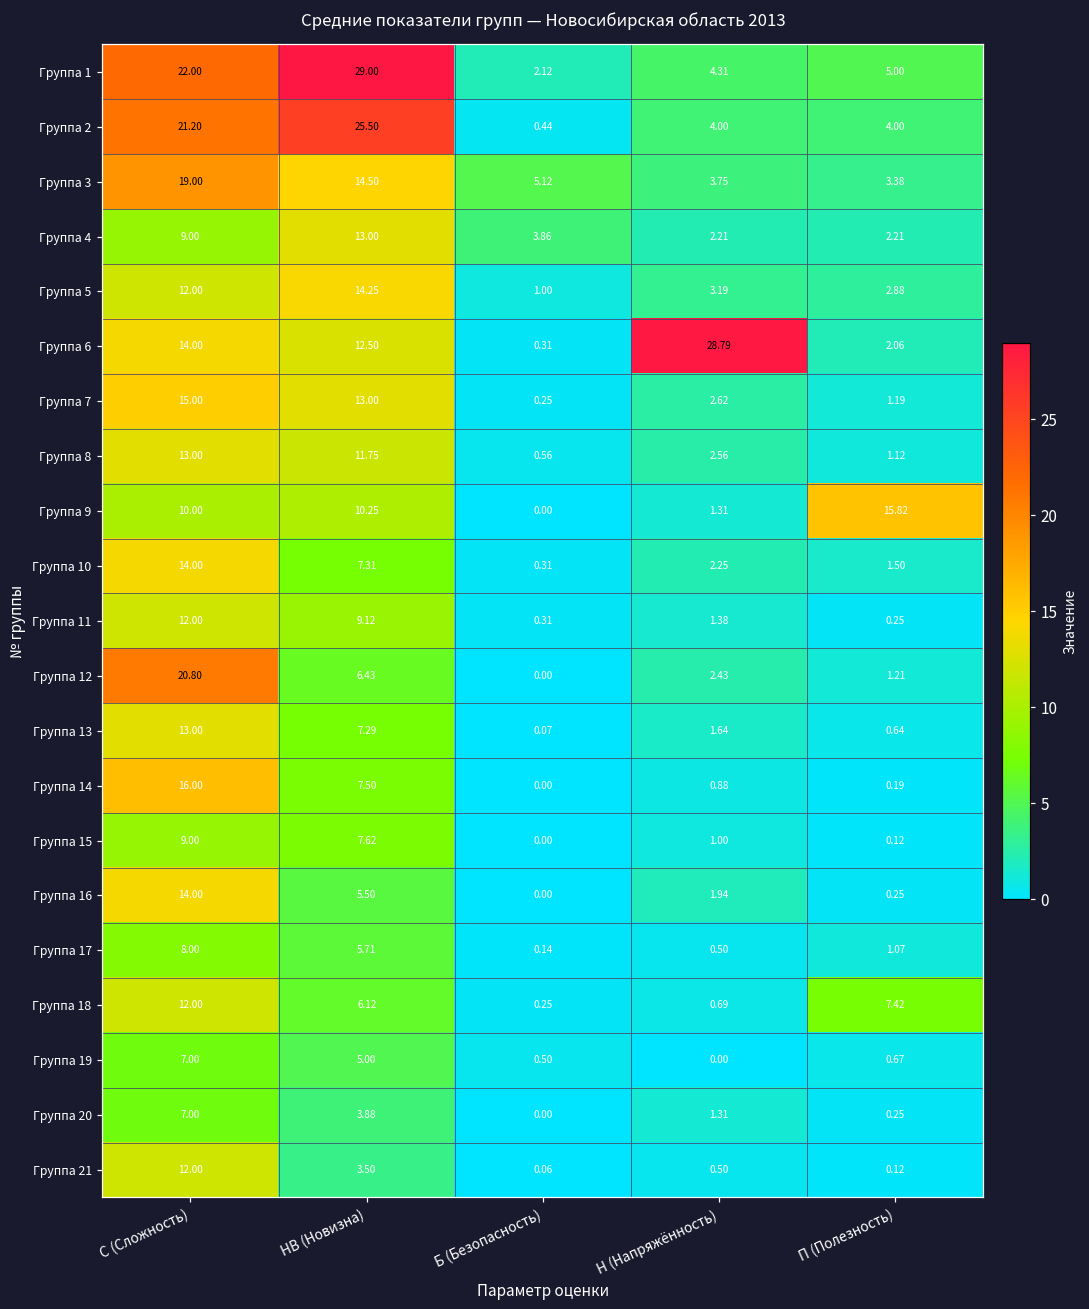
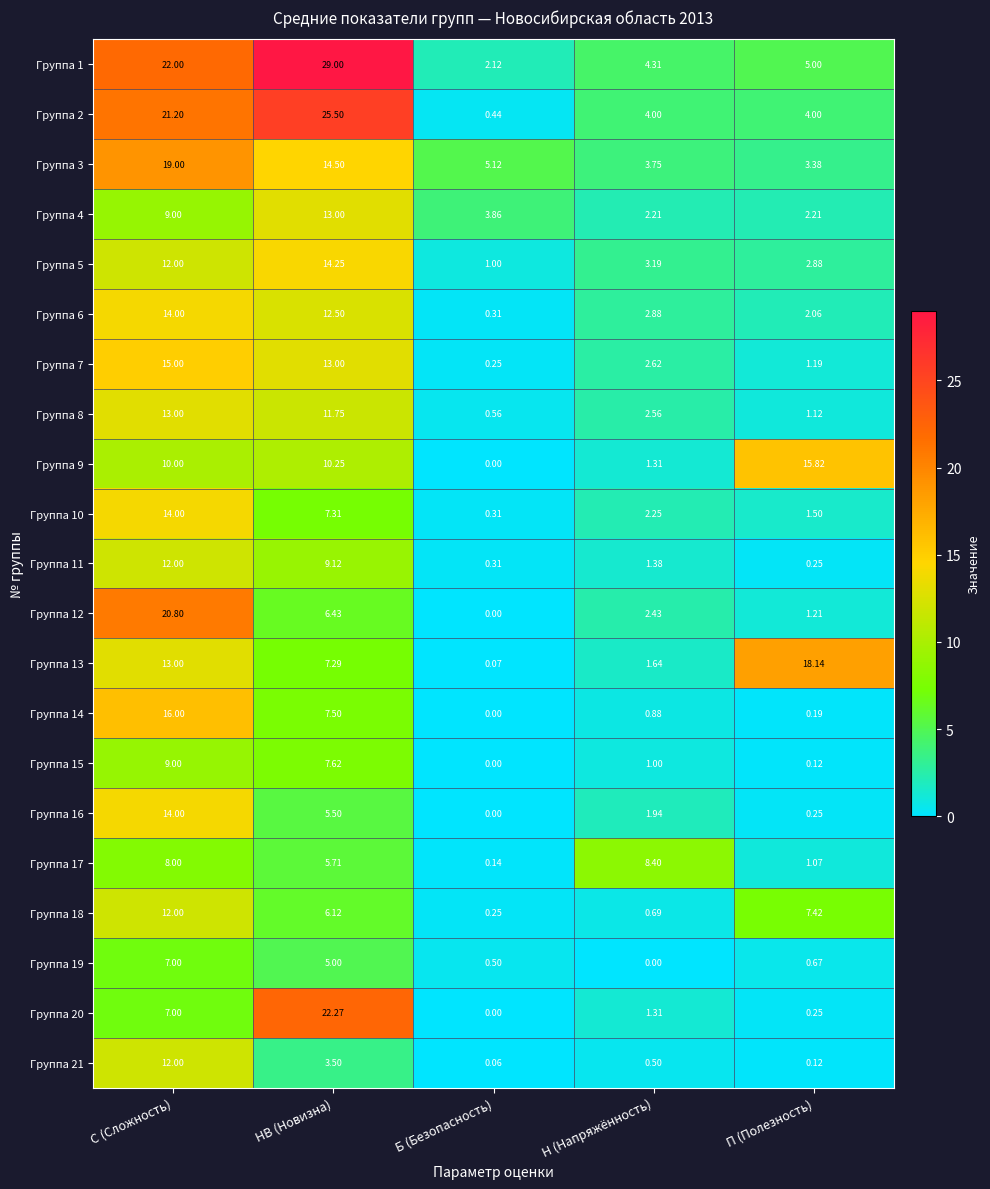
  {
    "Группа 1": {
      "С (Сложность)": 22.00,
      "НВ (Новизна)": 29.00,
      "Б (Безопасность)": 2.12,
      "Н (Напряжённость)": 4.31,
      "П (Полезность)": 5.00
    },
    "Группа 2": {
      "С (Сложность)": 21.20,
      "НВ (Новизна)": 25.50,
      "Б (Безопасность)": 0.44,
      "Н (Напряжённость)": 4.00,
      "П (Полезность)": 4.00
    },
    "Группа 3": {
      "С (Сложность)": 19.00,
      "НВ (Новизна)": 14.50,
      "Б (Безопасность)": 5.12,
      "Н (Напряжённость)": 3.75,
      "П (Полезность)": 3.38
    },
    "Группа 4": {
      "С (Сложность)": 9.00,
      "НВ (Новизна)": 13.00,
      "Б (Безопасность)": 3.86,
      "Н (Напряжённость)": 2.21,
      "П (Полезность)": 2.21
    },
    "Группа 5": {
      "С (Сложность)": 12.00,
      "НВ (Новизна)": 14.25,
      "Б (Безопасность)": 1.00,
      "Н (Напряжённость)": 3.19,
      "П (Полезность)": 2.88
    },
    "Группа 6": {
      "С (Сложность)": 14.00,
      "НВ (Новизна)": 12.50,
      "Б (Безопасность)": 0.31,
-     "Н (Напряжённость)": 28.79,
+     "Н (Напряжённость)": 2.88,
      "П (Полезность)": 2.06
    },
    "Группа 7": {
      "С (Сложность)": 15.00,
      "НВ (Новизна)": 13.00,
      "Б (Безопасность)": 0.25,
      "Н (Напряжённость)": 2.62,
      "П (Полезность)": 1.19
    },
    "Группа 8": {
      "С (Сложность)": 13.00,
      "НВ (Новизна)": 11.75,
      "Б (Безопасность)": 0.56,
      "Н (Напряжённость)": 2.56,
      "П (Полезность)": 1.12
    },
    "Группа 9": {
      "С (Сложность)": 10.00,
      "НВ (Новизна)": 10.25,
      "Б (Безопасность)": 0.00,
      "Н (Напряжённость)": 1.31,
      "П (Полезность)": 15.82
    },
    "Группа 10": {
      "С (Сложность)": 14.00,
      "НВ (Новизна)": 7.31,
      "Б (Безопасность)": 0.31,
      "Н (Напряжённость)": 2.25,
      "П (Полезность)": 1.50
    },
    "Группа 11": {
      "С (Сложность)": 12.00,
      "НВ (Новизна)": 9.12,
      "Б (Безопасность)": 0.31,
      "Н (Напряжённость)": 1.38,
      "П (Полезность)": 0.25
    },
    "Группа 12": {
      "С (Сложность)": 20.80,
      "НВ (Новизна)": 6.43,
      "Б (Безопасность)": 0.00,
      "Н (Напряжённость)": 2.43,
      "П (Полезность)": 1.21
    },
    "Группа 13": {
      "С (Сложность)": 13.00,
      "НВ (Новизна)": 7.29,
      "Б (Безопасность)": 0.07,
      "Н (Напряжённость)": 1.64,
-     "П (Полезность)": 0.64
+     "П (Полезность)": 18.14
    },
    "Группа 14": {
      "С (Сложность)": 16.00,
      "НВ (Новизна)": 7.50,
      "Б (Безопасность)": 0.00,
      "Н (Напряжённость)": 0.88,
      "П (Полезность)": 0.19
    },
    "Группа 15": {
      "С (Сложность)": 9.00,
      "НВ (Новизна)": 7.62,
      "Б (Безопасность)": 0.00,
      "Н (Напряжённость)": 1.00,
      "П (Полезность)": 0.12
    },
    "Группа 16": {
      "С (Сложность)": 14.00,
      "НВ (Новизна)": 5.50,
      "Б (Безопасность)": 0.00,
      "Н (Напряжённость)": 1.94,
      "П (Полезность)": 0.25
    },
    "Группа 17": {
      "С (Сложность)": 8.00,
      "НВ (Новизна)": 5.71,
      "Б (Безопасность)": 0.14,
-     "Н (Напряжённость)": 0.50,
+     "Н (Напряжённость)": 8.40,
      "П (Полезность)": 1.07
    },
    "Группа 18": {
      "С (Сложность)": 12.00,
      "НВ (Новизна)": 6.12,
      "Б (Безопасность)": 0.25,
      "Н (Напряжённость)": 0.69,
      "П (Полезность)": 7.42
    },
    "Группа 19": {
      "С (Сложность)": 7.00,
      "НВ (Новизна)": 5.00,
      "Б (Безопасность)": 0.50,
      "Н (Напряжённость)": 0.00,
      "П (Полезность)": 0.67
    },
    "Группа 20": {
      "С (Сложность)": 7.00,
-     "НВ (Новизна)": 3.88,
+     "НВ (Новизна)": 22.27,
      "Б (Безопасность)": 0.00,
      "Н (Напряжённость)": 1.31,
      "П (Полезность)": 0.25
    },
    "Группа 21": {
      "С (Сложность)": 12.00,
      "НВ (Новизна)": 3.50,
      "Б (Безопасность)": 0.06,
      "Н (Напряжённость)": 0.50,
      "П (Полезность)": 0.12
    }
  }
